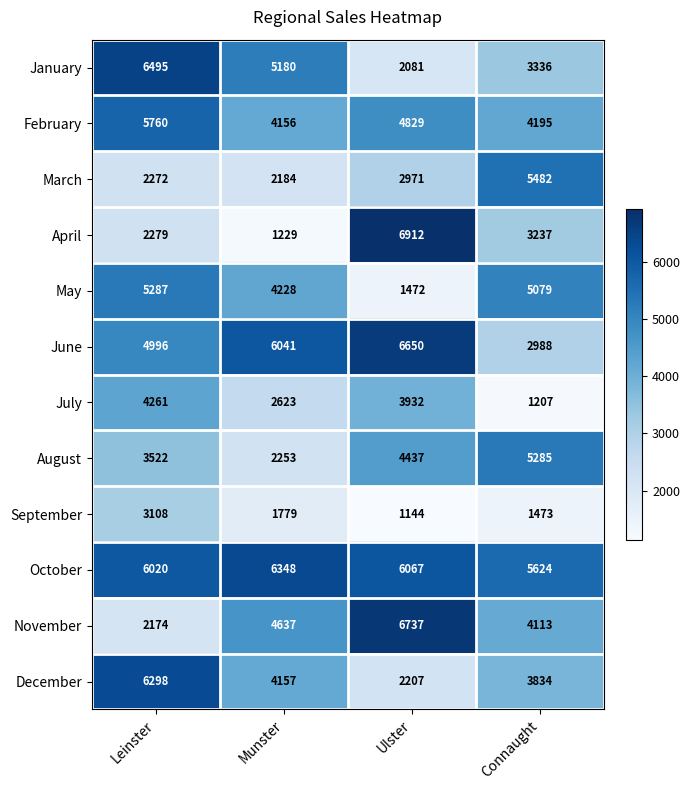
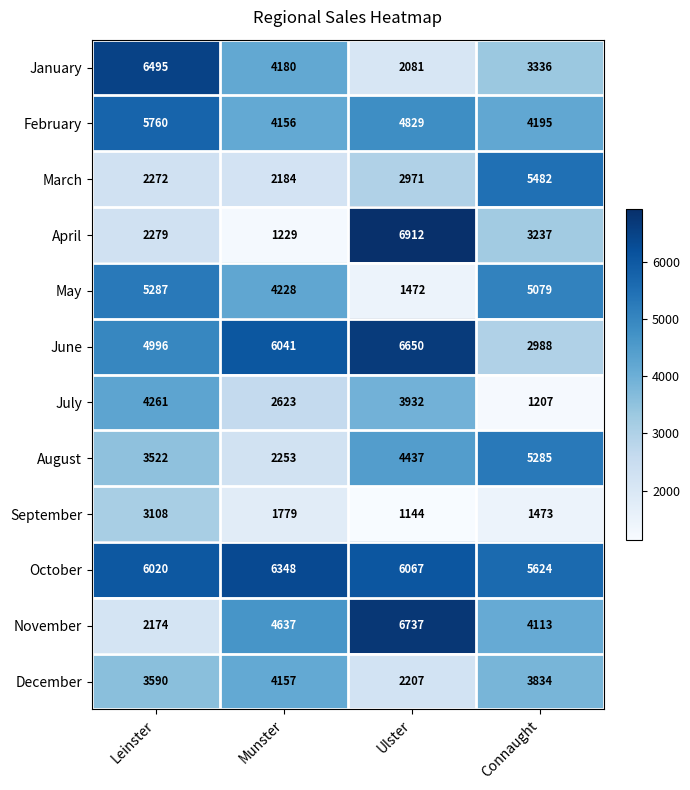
  {
    "January": {
      "Leinster": 6495,
-     "Munster": 5180,
+     "Munster": 4180,
      "Ulster": 2081,
      "Connaught": 3336
    },
    "February": {
      "Leinster": 5760,
      "Munster": 4156,
      "Ulster": 4829,
      "Connaught": 4195
    },
    "March": {
      "Leinster": 2272,
      "Munster": 2184,
      "Ulster": 2971,
      "Connaught": 5482
    },
    "April": {
      "Leinster": 2279,
      "Munster": 1229,
      "Ulster": 6912,
      "Connaught": 3237
    },
    "May": {
      "Leinster": 5287,
      "Munster": 4228,
      "Ulster": 1472,
      "Connaught": 5079
    },
    "June": {
      "Leinster": 4996,
      "Munster": 6041,
      "Ulster": 6650,
      "Connaught": 2988
    },
    "July": {
      "Leinster": 4261,
      "Munster": 2623,
      "Ulster": 3932,
      "Connaught": 1207
    },
    "August": {
      "Leinster": 3522,
      "Munster": 2253,
      "Ulster": 4437,
      "Connaught": 5285
    },
    "September": {
      "Leinster": 3108,
      "Munster": 1779,
      "Ulster": 1144,
      "Connaught": 1473
    },
    "October": {
      "Leinster": 6020,
      "Munster": 6348,
      "Ulster": 6067,
      "Connaught": 5624
    },
    "November": {
      "Leinster": 2174,
      "Munster": 4637,
      "Ulster": 6737,
      "Connaught": 4113
    },
    "December": {
-     "Leinster": 6298,
+     "Leinster": 3590,
      "Munster": 4157,
      "Ulster": 2207,
      "Connaught": 3834
    }
  }
